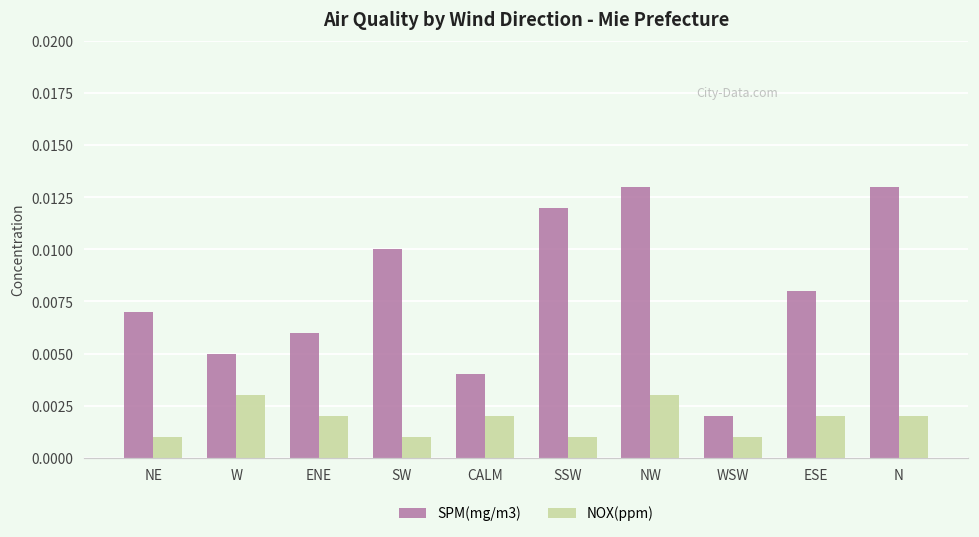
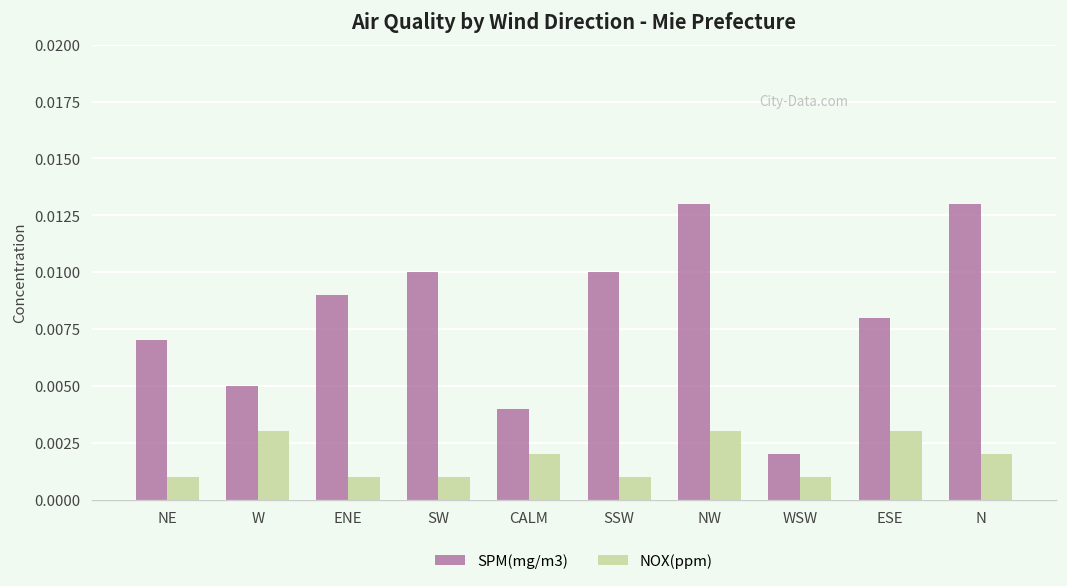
  {
    "SPM(mg/m3)": {
      "NE": 0.007,
      "W": 0.005,
-     "ENE": 0.006,
+     "ENE": 0.009,
      "SW": 0.010,
      "CALM": 0.004,
-     "SSW": 0.012,
+     "SSW": 0.010,
      "NW": 0.013,
      "WSW": 0.002,
      "ESE": 0.008,
      "N": 0.013
    },
    "NOX(ppm)": {
      "NE": 0.001,
      "W": 0.003,
-     "ENE": 0.002,
+     "ENE": 0.001,
      "SW": 0.001,
      "CALM": 0.002,
      "SSW": 0.001,
      "NW": 0.003,
      "WSW": 0.001,
-     "ESE": 0.002,
+     "ESE": 0.003,
      "N": 0.002
    }
  }
